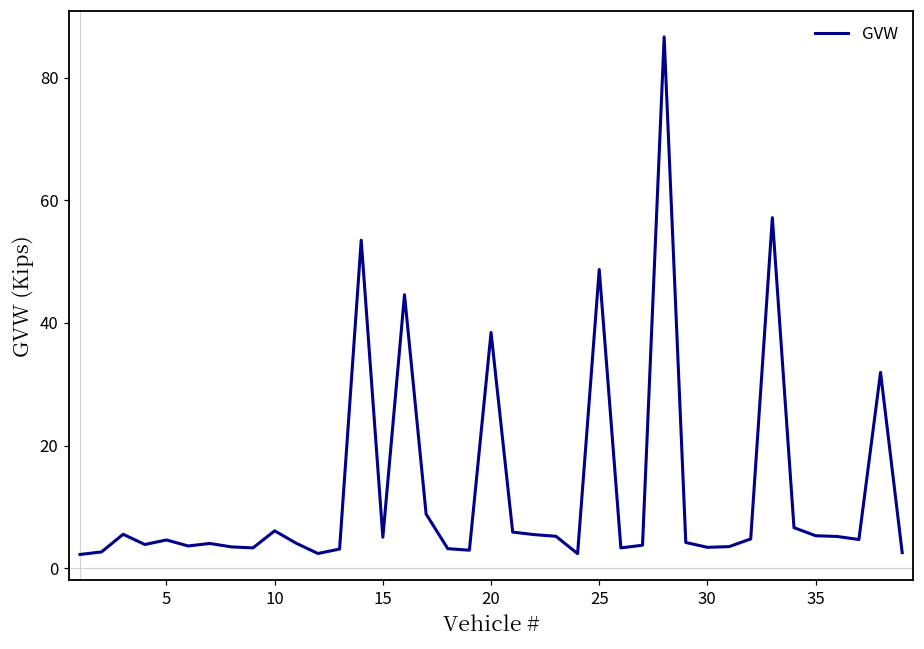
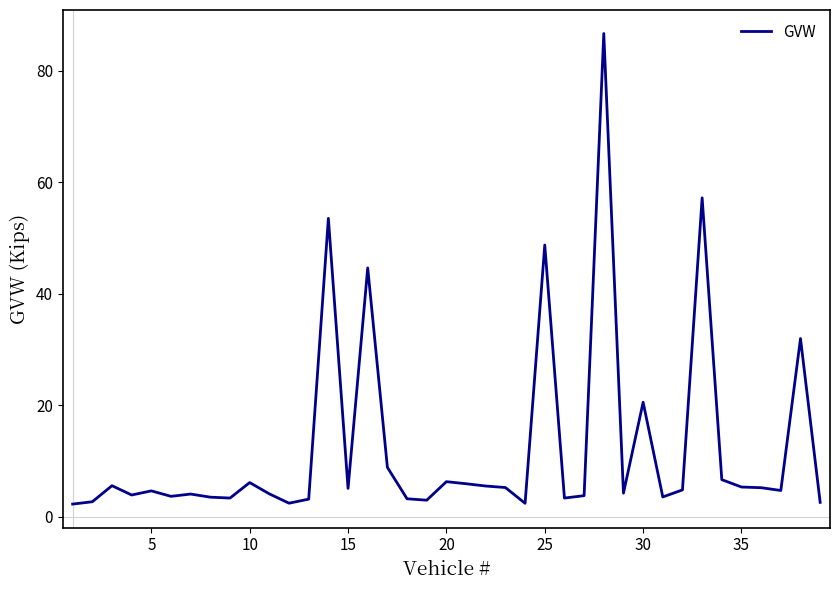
  {
    "5": 5,
    "10": 6,
    "15": 5,
-   "20": 38,
+   "20": 6,
    "25": 49,
-   "30": 3,
+   "30": 21,
    "35": 5
  }
